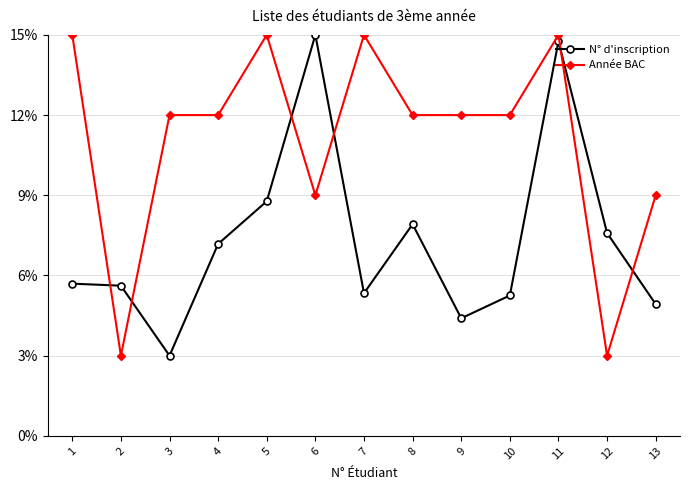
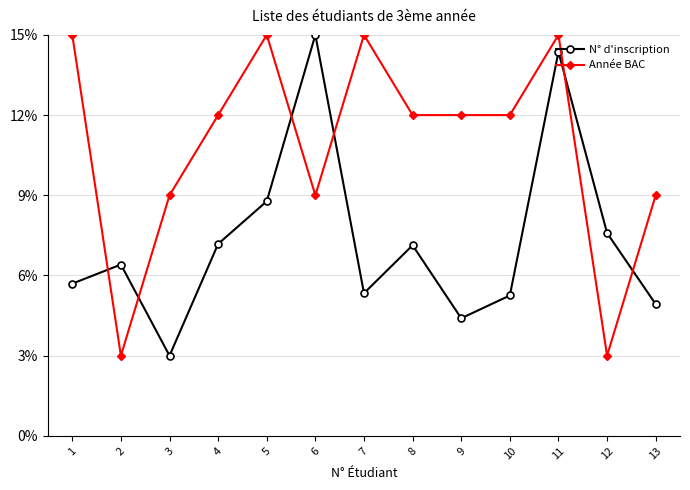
  {
    "N° d'inscription": {
      "1": "5.7%",
-     "2": "5.6%",
+     "2": "6.4%",
      "3": "3.0%",
      "4": "7.2%",
      "5": "8.8%",
      "6": "15.0%",
      "7": "5.3%",
-     "8": "7.9%",
+     "8": "7.1%",
      "9": "4.4%",
      "10": "5.3%",
-     "11": "14.8%",
+     "11": "14.4%",
      "12": "7.6%",
      "13": "4.9%"
    },
    "Année BAC": {
      "1": "15.0%",
      "2": "3.0%",
-     "3": "12.0%",
+     "3": "9.0%",
      "4": "12.0%",
      "5": "15.0%",
      "6": "9.0%",
      "7": "15.0%",
      "8": "12.0%",
      "9": "12.0%",
      "10": "12.0%",
      "11": "15.0%",
      "12": "3.0%",
      "13": "9.0%"
    }
  }
